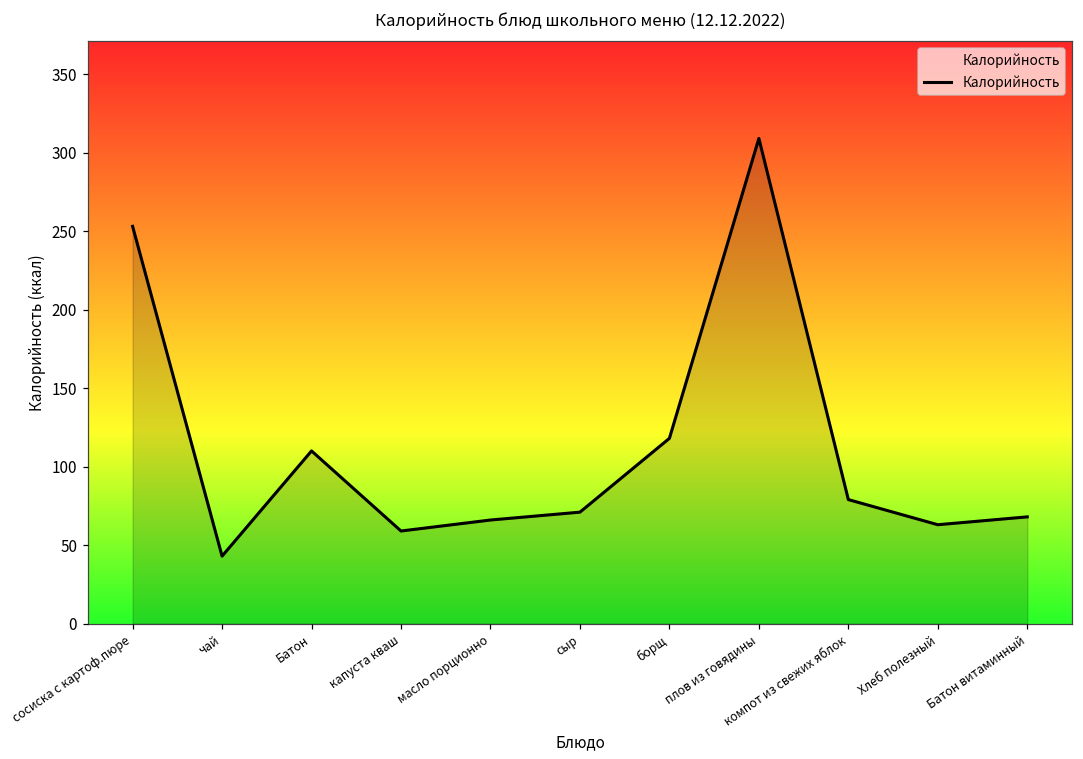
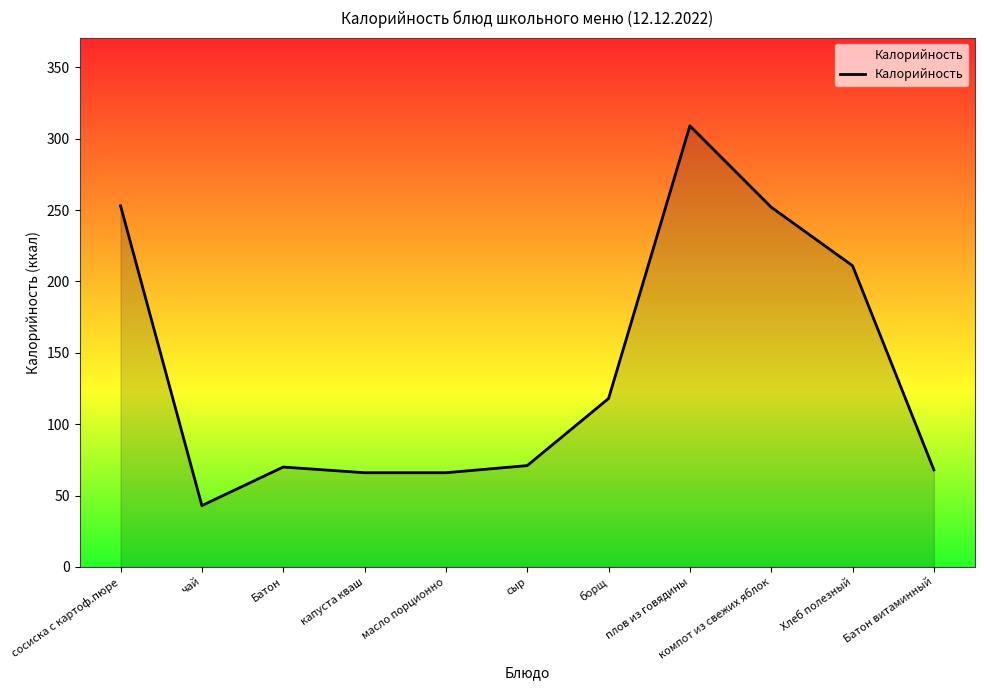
  {
    "сосиска с картоф.пюре": 253,
    "чай": 43,
-   "Батон": 110,
-   "капуста кваш": 59,
+   "Батон": 70,
+   "капуста кваш": 66,
    "масло порционно": 66,
    "сыр": 71,
    "борщ": 118,
    "плов из говядины": 309,
-   "компот из свежих яблок": 79,
-   "Хлеб полезный": 63,
+   "компот из свежих яблок": 252,
+   "Хлеб полезный": 211,
    "Батон витаминный": 68
  }
